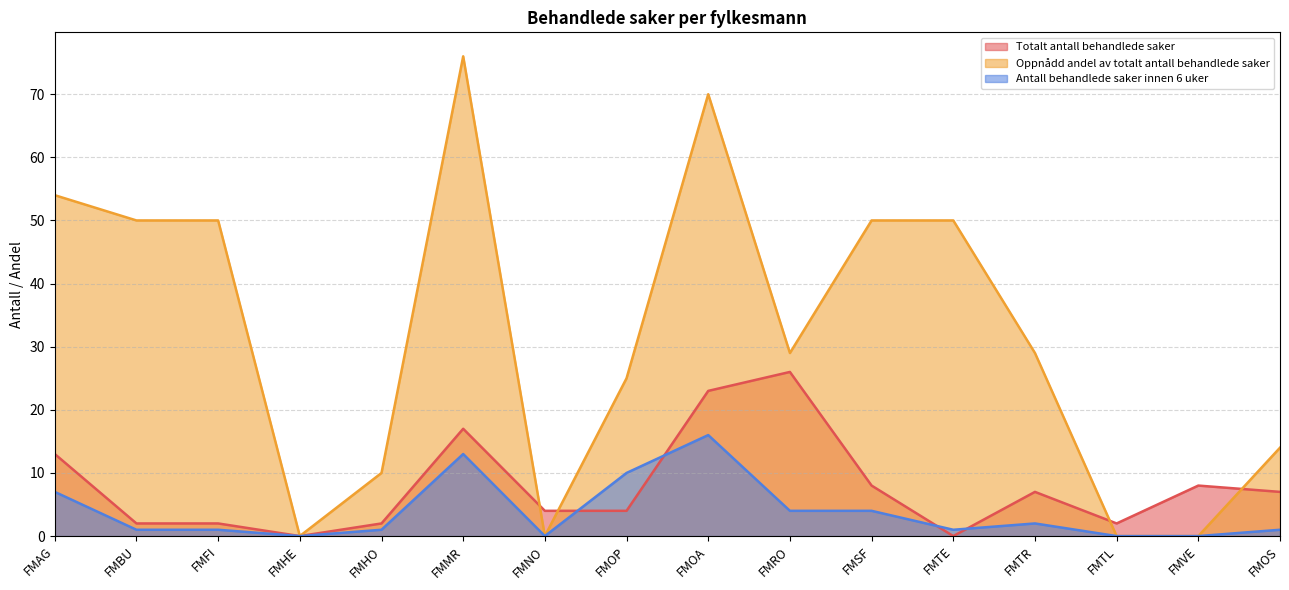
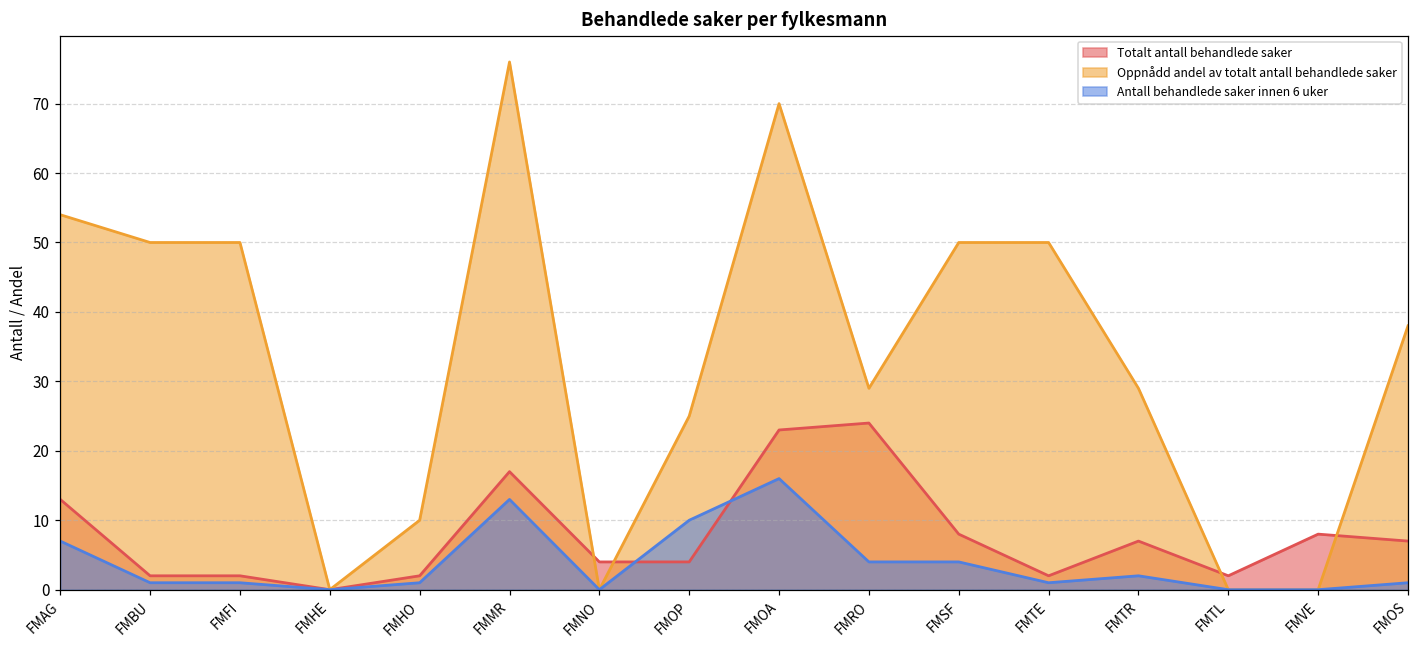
  {
    "Totalt antall behandlede saker": {
      "FMAG": 13,
      "FMBU": 2,
      "FMFI": 2,
      "FMHO": 2,
      "FMMR": 17,
      "FMNO": 4,
      "FMOP": 4,
      "FMOA": 23,
-     "FMRO": 26,
+     "FMRO": 24,
      "FMSF": 8,
-     "FMTE": 0,
+     "FMTE": 2,
      "FMTR": 7,
      "FMTL": 2,
      "FMVE": 8,
      "FMOS": 7
    },
    "Oppnådd andel av totalt antall behandlede saker": {
      "FMAG": 54,
      "FMBU": 50,
      "FMFI": 50,
      "FMHO": 10,
      "FMMR": 76,
      "FMOP": 25,
      "FMOA": 70,
      "FMRO": 29,
      "FMSF": 50,
      "FMTE": 50,
      "FMTR": 29,
-     "FMOS": 14
+     "FMOS": 38
    },
    "Antall behandlede saker innen 6 uker": {
      "FMAG": 7,
      "FMBU": 1,
      "FMFI": 1,
      "FMHO": 1,
      "FMMR": 13,
      "FMOP": 10,
      "FMOA": 16,
      "FMRO": 4,
      "FMSF": 4,
      "FMTE": 1,
      "FMTR": 2,
      "FMOS": 1
    }
  }
